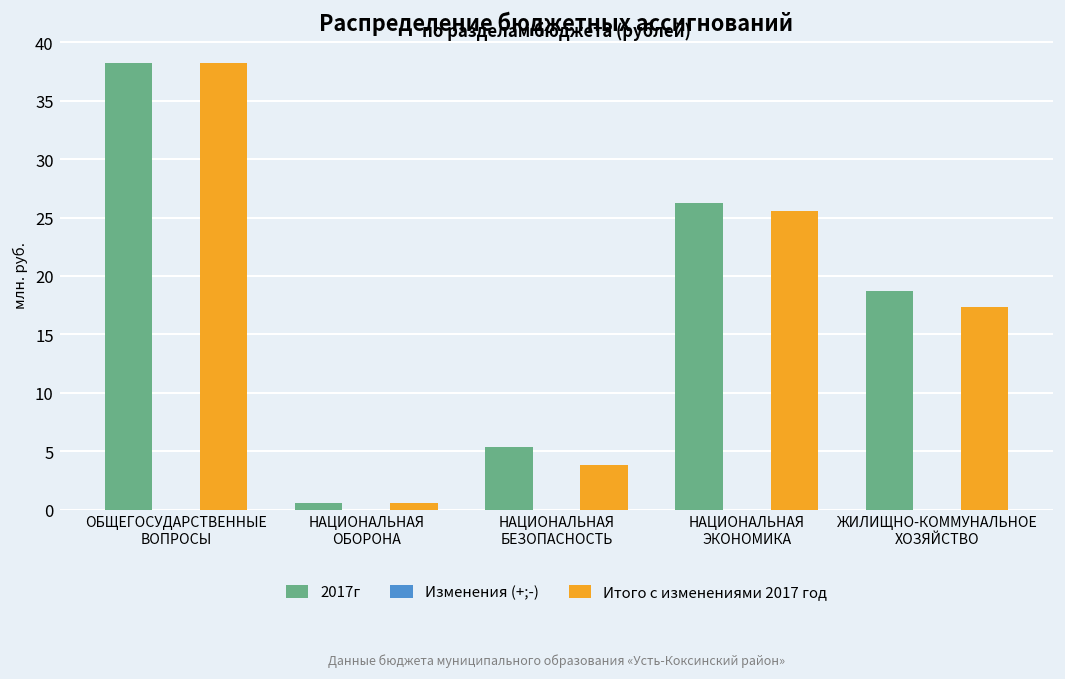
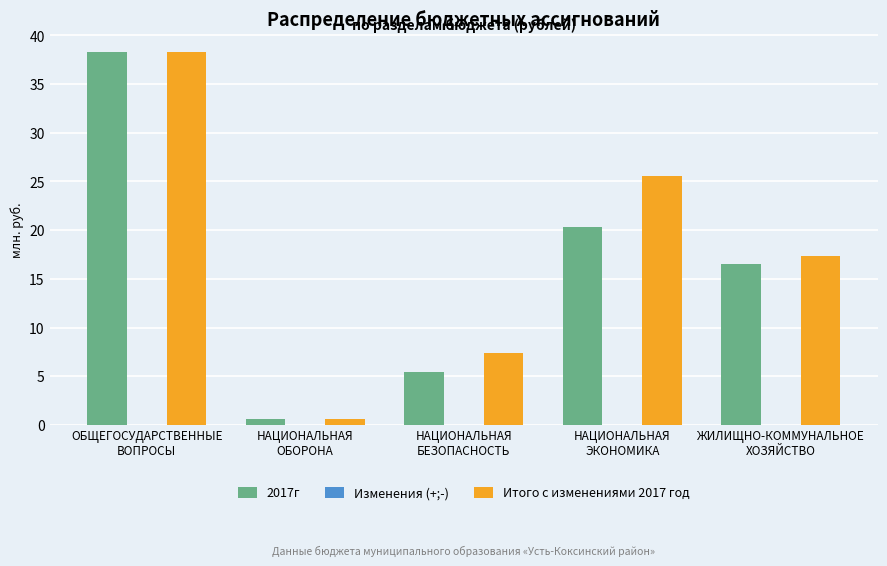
  {
    "2017г": {
      "ОБЩЕГОСУДАРСТВЕННЫЕ ВОПРОСЫ": 38,
      "НАЦИОНАЛЬНАЯ ОБОРОНА": 1,
      "НАЦИОНАЛЬНАЯ БЕЗОПАСНОСТЬ": 5,
-     "НАЦИОНАЛЬНАЯ ЭКОНОМИКА": 26,
-     "ЖИЛИЩНО-КОММУНАЛЬНОЕ ХОЗЯЙСТВО": 19
+     "НАЦИОНАЛЬНАЯ ЭКОНОМИКА": 20,
+     "ЖИЛИЩНО-КОММУНАЛЬНОЕ ХОЗЯЙСТВО": 17
    },
    "Изменения (+;-)": {
      "ОБЩЕГОСУДАРСТВЕННЫЕ ВОПРОСЫ": 0,
      "НАЦИОНАЛЬНАЯ ОБОРОНА": 0,
      "НАЦИОНАЛЬНАЯ БЕЗОПАСНОСТЬ": 0,
      "НАЦИОНАЛЬНАЯ ЭКОНОМИКА": 0,
      "ЖИЛИЩНО-КОММУНАЛЬНОЕ ХОЗЯЙСТВО": 0
    },
    "Итого с изменениями 2017 год": {
      "ОБЩЕГОСУДАРСТВЕННЫЕ ВОПРОСЫ": 38,
      "НАЦИОНАЛЬНАЯ ОБОРОНА": 1,
-     "НАЦИОНАЛЬНАЯ БЕЗОПАСНОСТЬ": 4,
+     "НАЦИОНАЛЬНАЯ БЕЗОПАСНОСТЬ": 7,
      "НАЦИОНАЛЬНАЯ ЭКОНОМИКА": 26,
      "ЖИЛИЩНО-КОММУНАЛЬНОЕ ХОЗЯЙСТВО": 17
    }
  }
